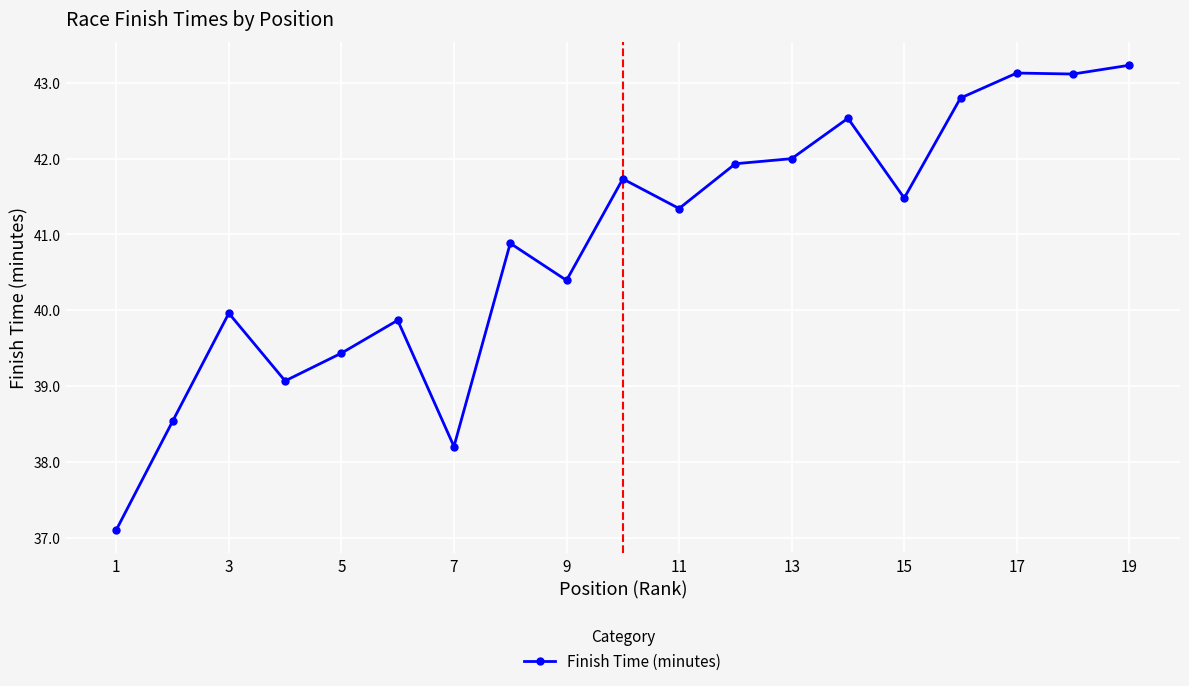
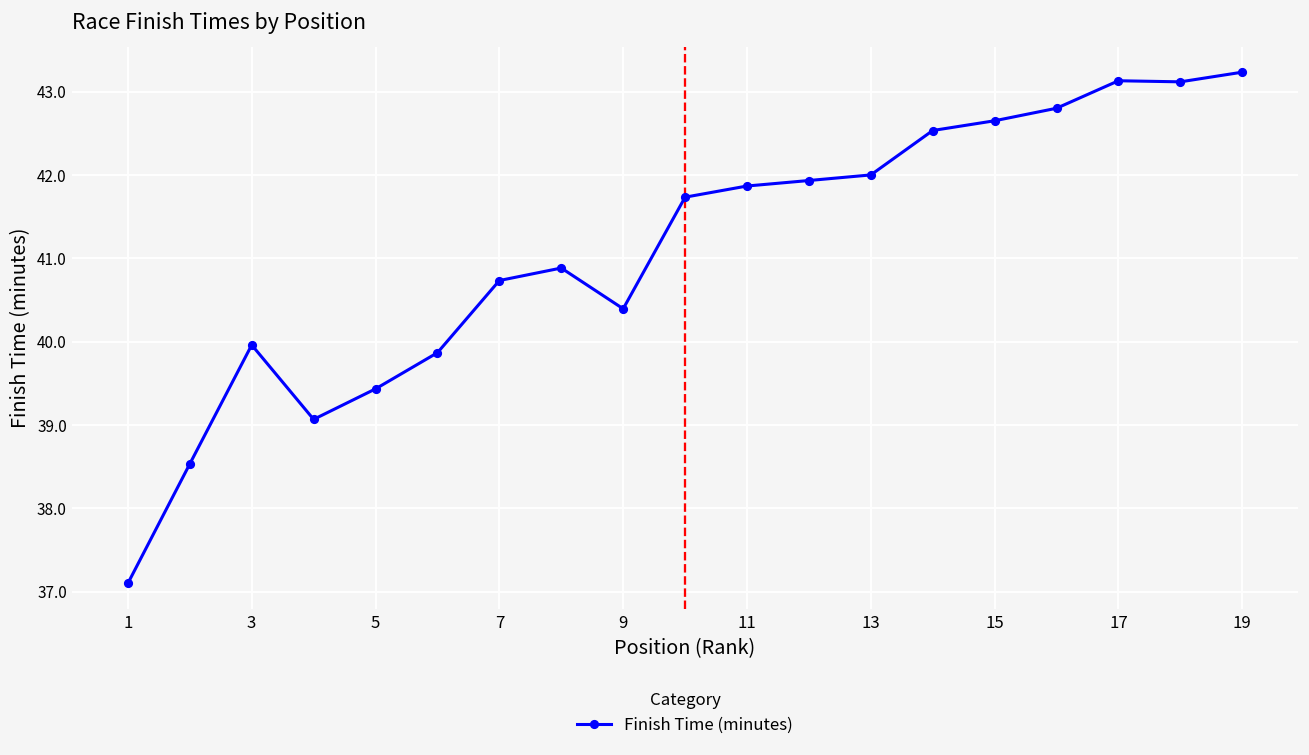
  {
    "1": 37.1,
    "3": 40.0,
    "5": 39.4,
-   "7": 38.2,
+   "7": 40.7,
    "9": 40.4,
-   "11": 41.3,
+   "11": 41.9,
    "13": 42.0,
-   "15": 41.5,
+   "15": 42.7,
    "17": 43.1,
    "19": 43.2
  }
